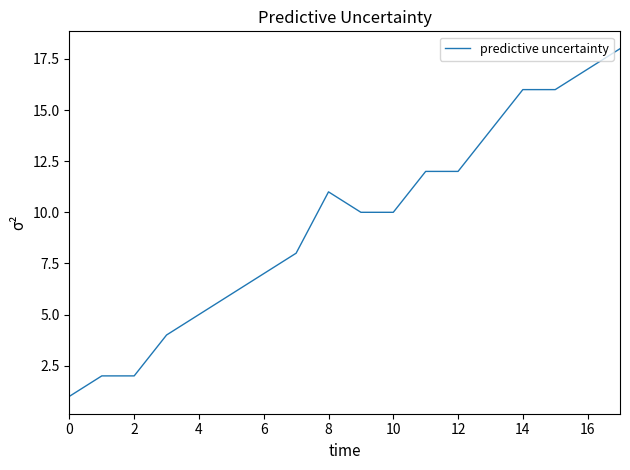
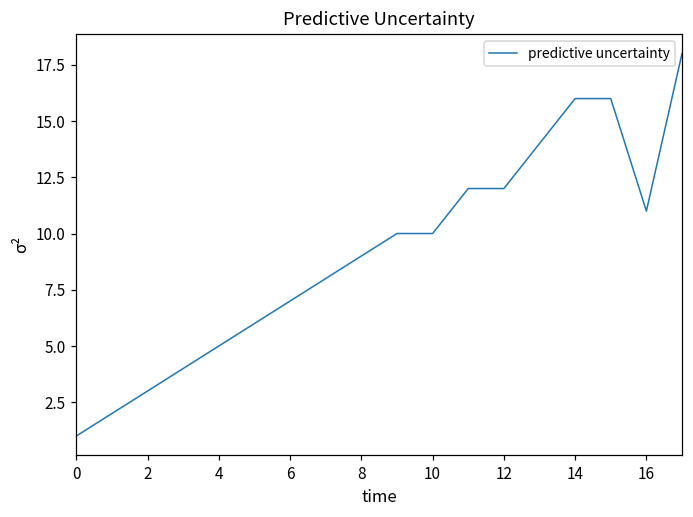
  {
    "0": 1,
-   "2": 2,
+   "2": 3,
    "4": 5,
    "6": 7,
-   "8": 11,
+   "8": 9,
    "10": 10,
    "12": 12,
    "14": 16,
-   "16": 17
+   "16": 11
  }
